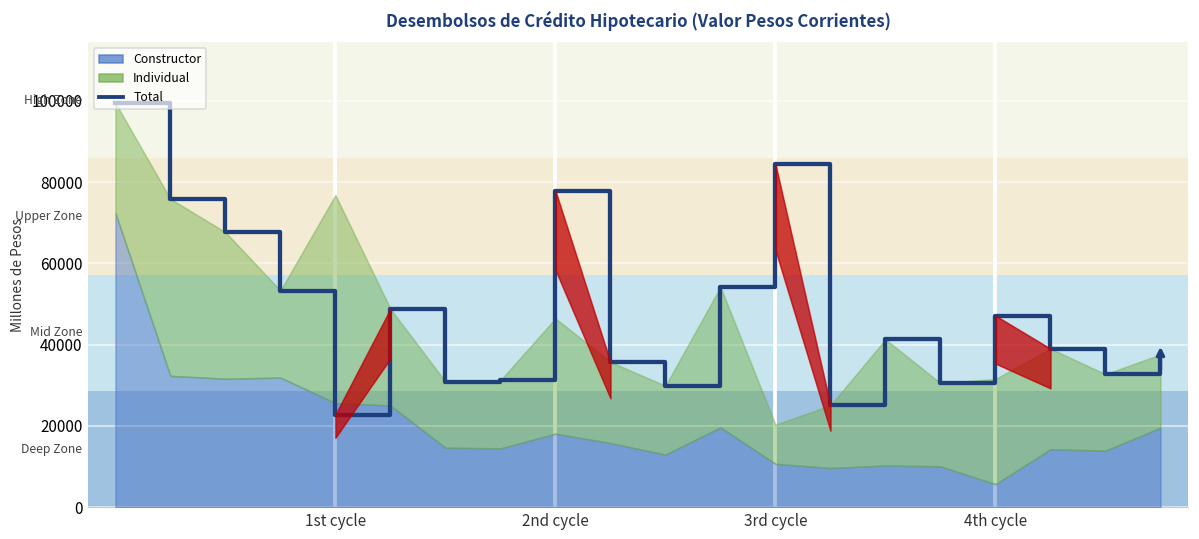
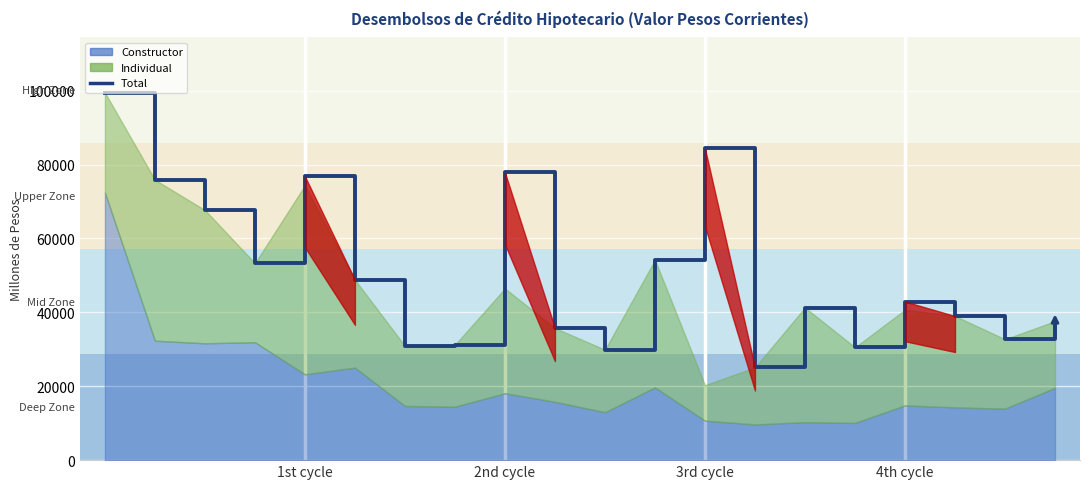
  {
    "Constructor": {
-     "1st cycle": 26000,
+     "1st cycle": 23000,
      "2nd cycle": 18000,
      "3rd cycle": 11000,
-     "4th cycle": 6000
+     "4th cycle": 15000
    },
    "Individual": {
      "1st cycle": 51000,
      "2nd cycle": 28000,
      "3rd cycle": 10000,
      "4th cycle": 26000
    },
    "Total": {
-     "1st cycle": 23000,
-     "4th cycle": 47000
+     "1st cycle": 77000,
+     "4th cycle": 43000
    }
  }
